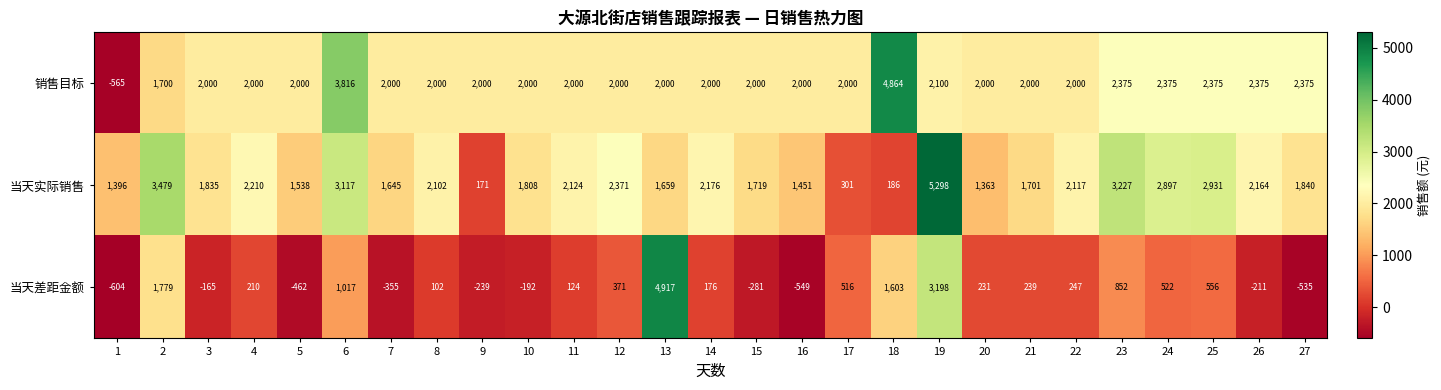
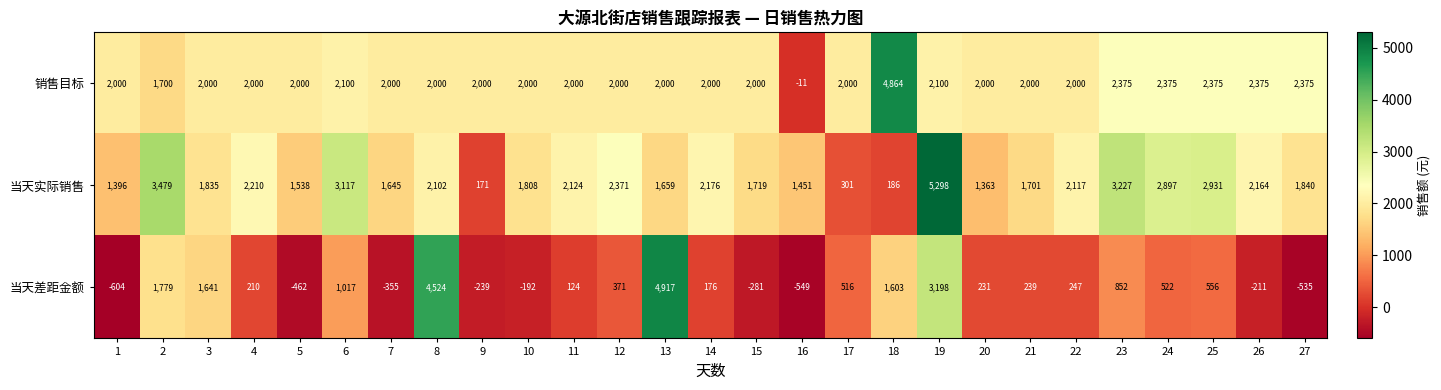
  {
    "销售目标": {
-     "1": "-565",
+     "1": "2,000",
      "2": "1,700",
      "3": "2,000",
      "4": "2,000",
      "5": "2,000",
-     "6": "3,816",
+     "6": "2,100",
      "7": "2,000",
      "8": "2,000",
      "9": "2,000",
      "10": "2,000",
      "11": "2,000",
      "12": "2,000",
      "13": "2,000",
      "14": "2,000",
      "15": "2,000",
-     "16": "2,000",
+     "16": "-11",
      "17": "2,000",
      "18": "4,864",
      "19": "2,100",
      "20": "2,000",
      "21": "2,000",
      "22": "2,000",
      "23": "2,375",
      "24": "2,375",
      "25": "2,375",
      "26": "2,375",
      "27": "2,375"
    },
    "当天实际销售": {
      "1": "1,396",
      "2": "3,479",
      "3": "1,835",
      "4": "2,210",
      "5": "1,538",
      "6": "3,117",
      "7": "1,645",
      "8": "2,102",
      "9": "171",
      "10": "1,808",
      "11": "2,124",
      "12": "2,371",
      "13": "1,659",
      "14": "2,176",
      "15": "1,719",
      "16": "1,451",
      "17": "301",
      "18": "186",
      "19": "5,298",
      "20": "1,363",
      "21": "1,701",
      "22": "2,117",
      "23": "3,227",
      "24": "2,897",
      "25": "2,931",
      "26": "2,164",
      "27": "1,840"
    },
    "当天差距金额": {
      "1": "-604",
      "2": "1,779",
-     "3": "-165",
+     "3": "1,641",
      "4": "210",
      "5": "-462",
      "6": "1,017",
      "7": "-355",
-     "8": "102",
+     "8": "4,524",
      "9": "-239",
      "10": "-192",
      "11": "124",
      "12": "371",
      "13": "4,917",
      "14": "176",
      "15": "-281",
      "16": "-549",
      "17": "516",
      "18": "1,603",
      "19": "3,198",
      "20": "231",
      "21": "239",
      "22": "247",
      "23": "852",
      "24": "522",
      "25": "556",
      "26": "-211",
      "27": "-535"
    }
  }
